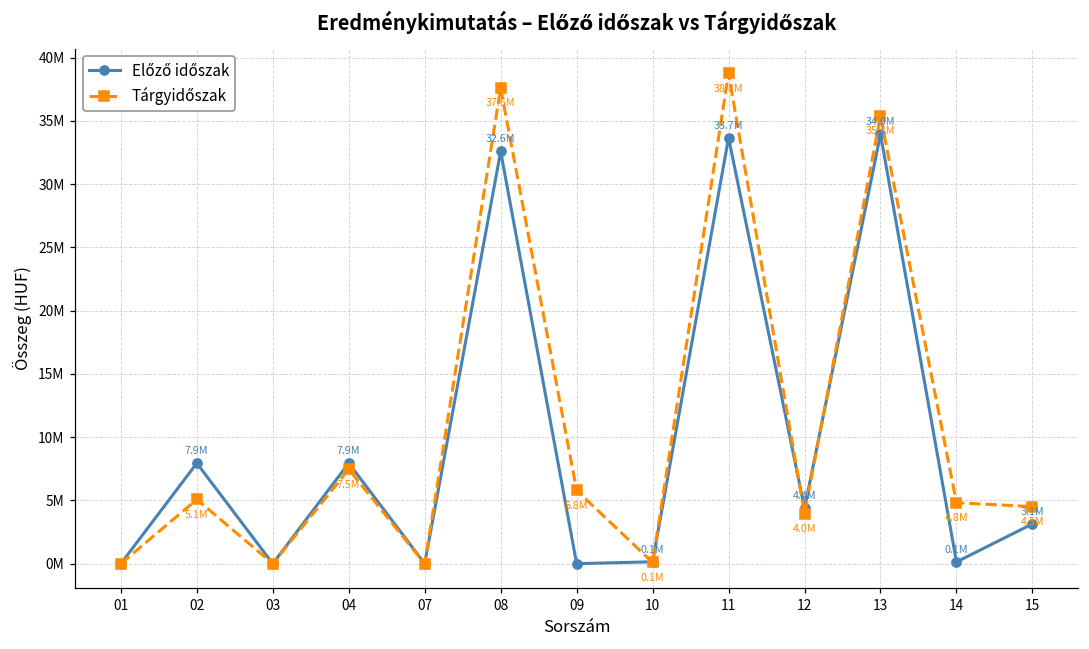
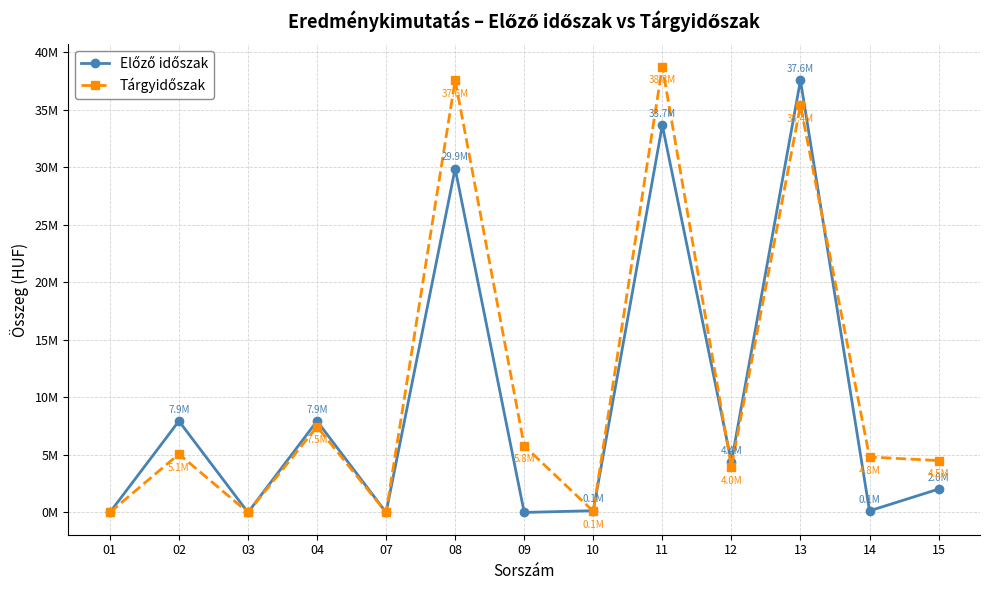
  {
    "Előző időszak": {
      "02": "7.9M",
      "04": "7.9M",
-     "08": "32.6M",
+     "08": "29.9M",
      "11": "33.7M",
      "12": "4.4M",
-     "13": "34.0M",
+     "13": "37.6M",
      "14": "0.1M",
-     "15": "3.1M"
+     "15": "2.0M"
    },
    "Tárgyidőszak": {
      "02": "5.1M",
      "04": "7.5M",
      "08": "37.6M",
      "09": "5.8M",
      "11": "38.8M",
      "12": "4.0M",
      "14": "4.8M"
    }
  }
